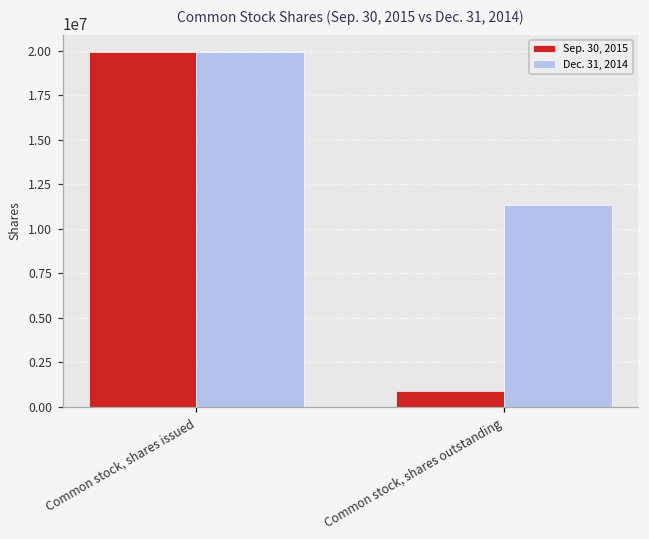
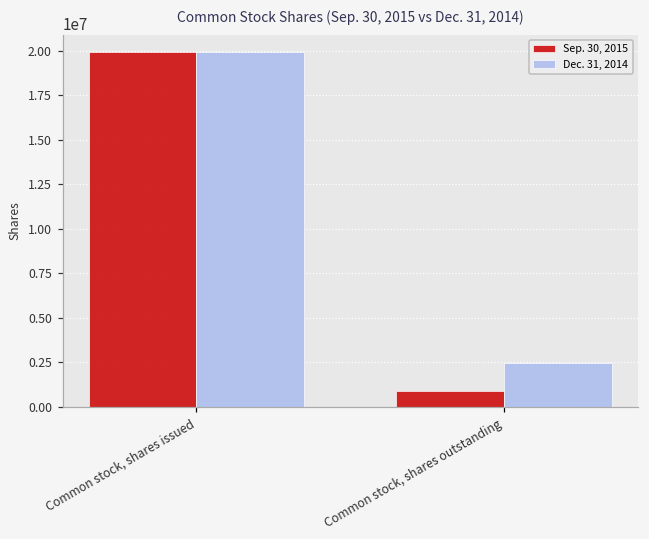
  {
    "Sep. 30, 2015": {
      "Common stock, shares issued": 19900000,
      "Common stock, shares outstanding": 900000
    },
    "Dec. 31, 2014": {
      "Common stock, shares issued": 19900000,
-     "Common stock, shares outstanding": 11300000
+     "Common stock, shares outstanding": 2400000
    }
  }
